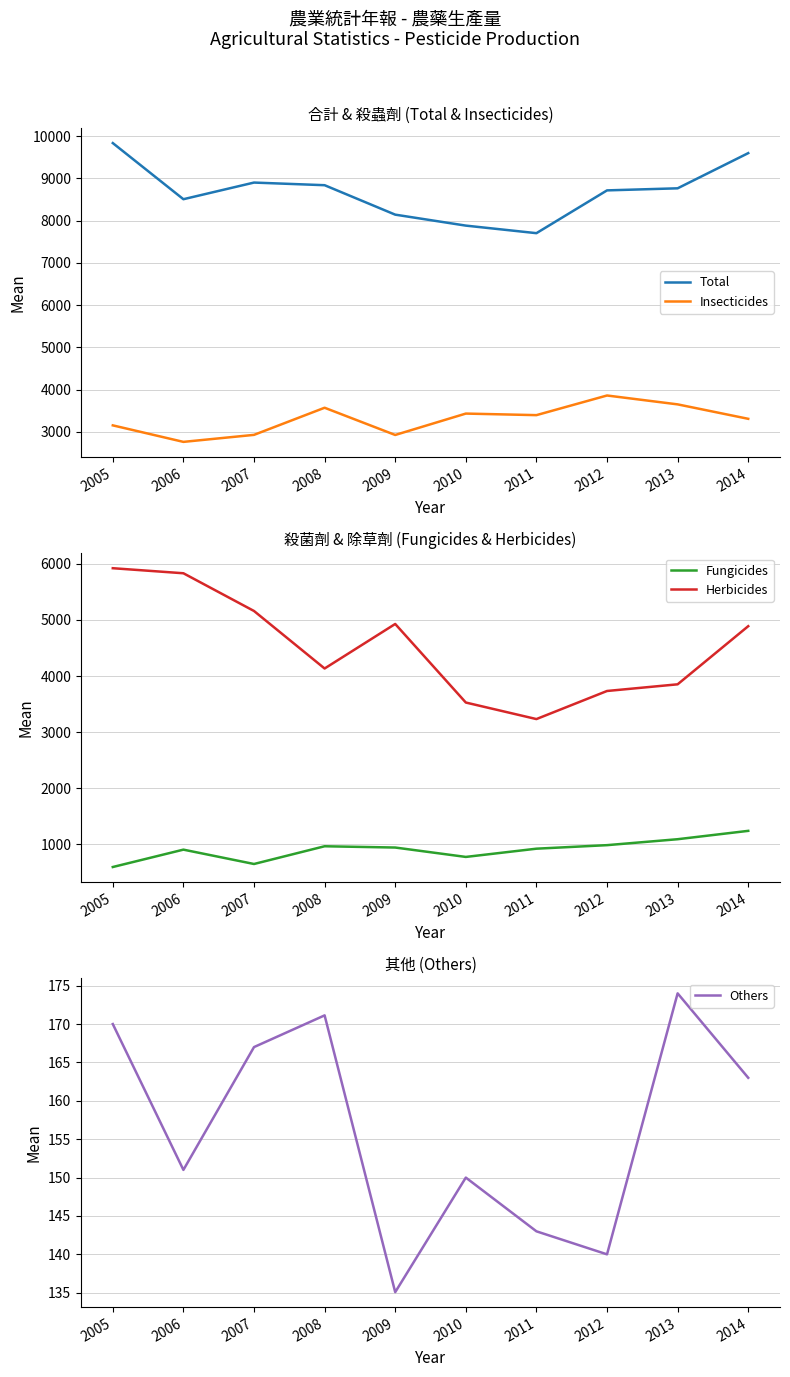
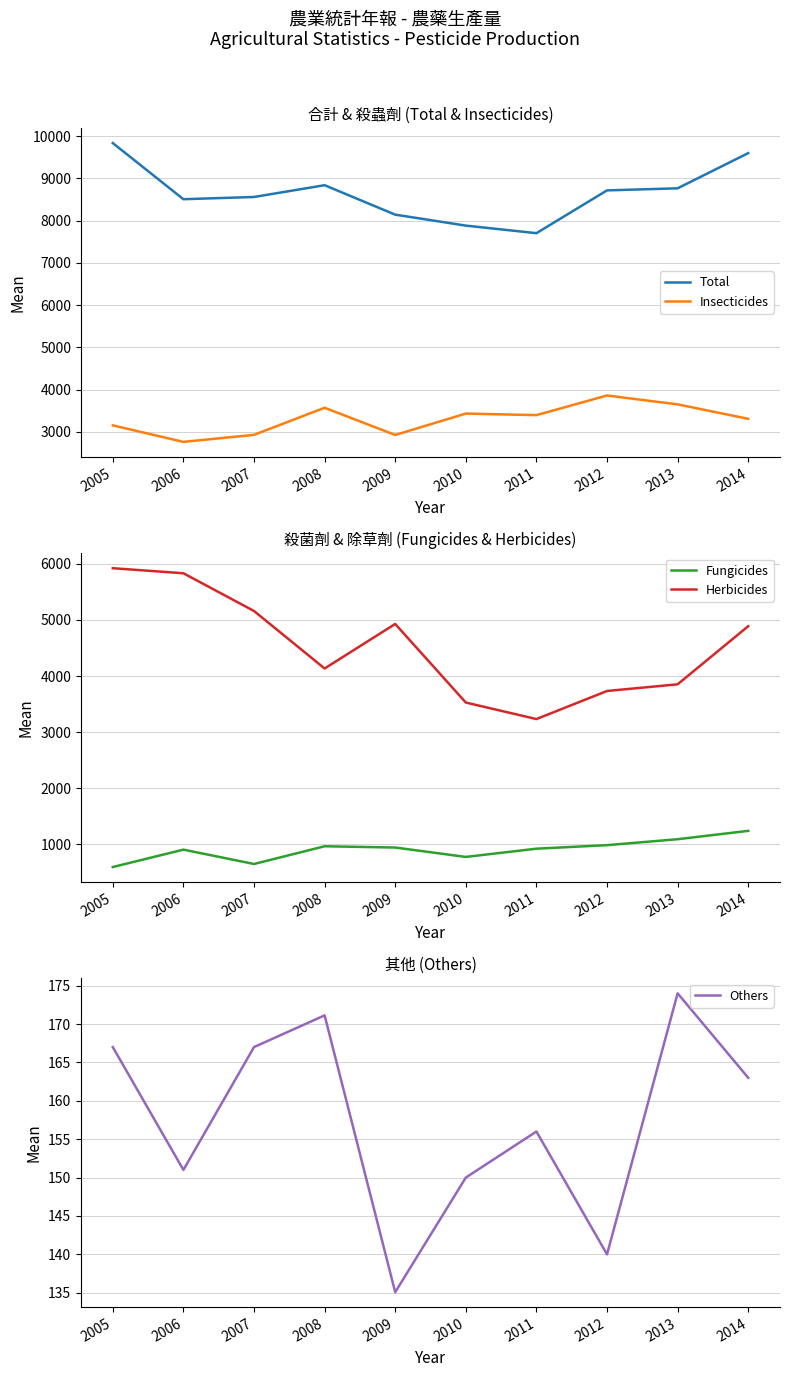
  {
    "合計 & 殺蟲劑 (Total & Insecticides)": {
      "Total": {
        "2005": 9800,
        "2006": 8500,
-       "2007": 8900,
+       "2007": 8600,
        "2008": 8800,
        "2009": 8100,
        "2010": 7900,
        "2011": 7700,
        "2012": 8700,
        "2013": 8800,
        "2014": 9600
      },
      "Insecticides": {
        "2005": 3200,
        "2006": 2800,
        "2007": 2900,
        "2008": 3600,
        "2009": 2900,
        "2010": 3400,
        "2011": 3400,
        "2012": 3900,
        "2013": 3600,
        "2014": 3300
      }
    },
    "殺菌劑 & 除草劑 (Fungicides & Herbicides)": {
      "Fungicides": {
        "2005": 600,
        "2006": 900,
        "2007": 600,
        "2008": 1000,
        "2009": 900,
        "2010": 800,
        "2011": 900,
        "2012": 1000,
        "2013": 1100,
        "2014": 1200
      },
      "Herbicides": {
        "2005": 5900,
        "2006": 5800,
        "2007": 5200,
        "2008": 4100,
        "2009": 4900,
        "2010": 3500,
        "2011": 3200,
        "2012": 3700,
        "2013": 3900,
        "2014": 4900
      }
    },
    "其他 (Others)": {
-     "2005": 170,
+     "2005": 167,
      "2006": 151,
      "2007": 167,
      "2008": 171,
      "2009": 135,
      "2010": 150,
-     "2011": 143,
+     "2011": 156,
      "2012": 140,
      "2013": 174,
      "2014": 163
    }
  }
